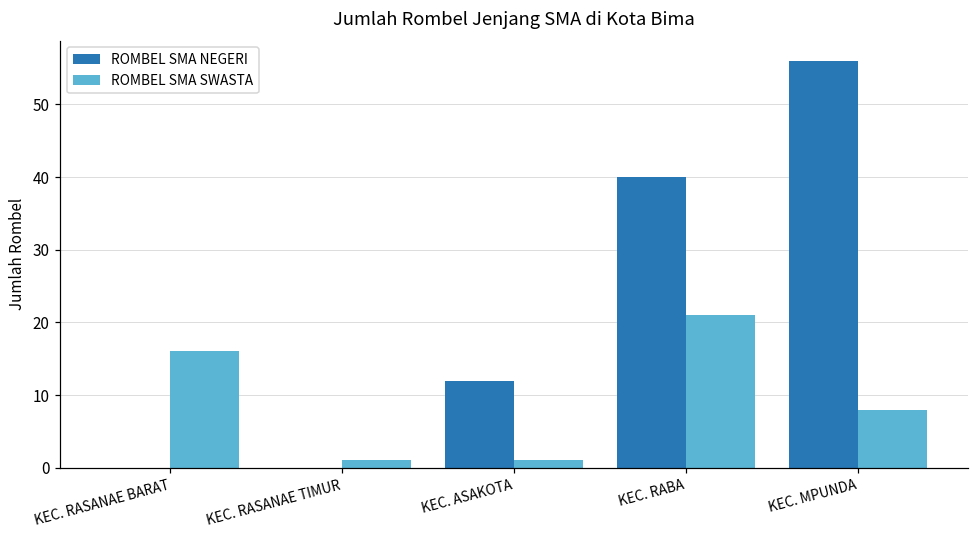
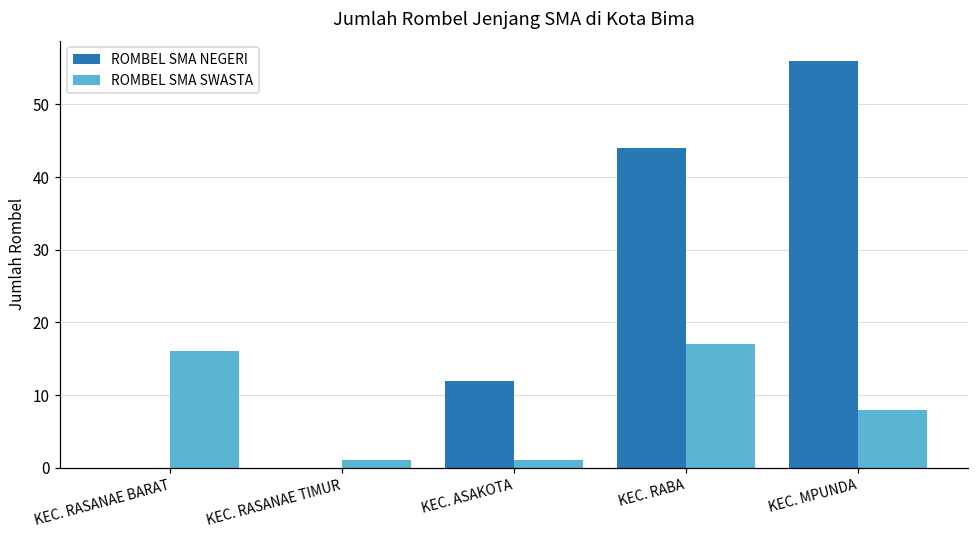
  {
    "ROMBEL SMA NEGERI": {
      "KEC. RASANAE BARAT": 0,
      "KEC. RASANAE TIMUR": 0,
      "KEC. ASAKOTA": 12,
-     "KEC. RABA": 40,
+     "KEC. RABA": 44,
      "KEC. MPUNDA": 56
    },
    "ROMBEL SMA SWASTA": {
      "KEC. RASANAE BARAT": 16,
      "KEC. RASANAE TIMUR": 1,
      "KEC. ASAKOTA": 1,
-     "KEC. RABA": 21,
+     "KEC. RABA": 17,
      "KEC. MPUNDA": 8
    }
  }
